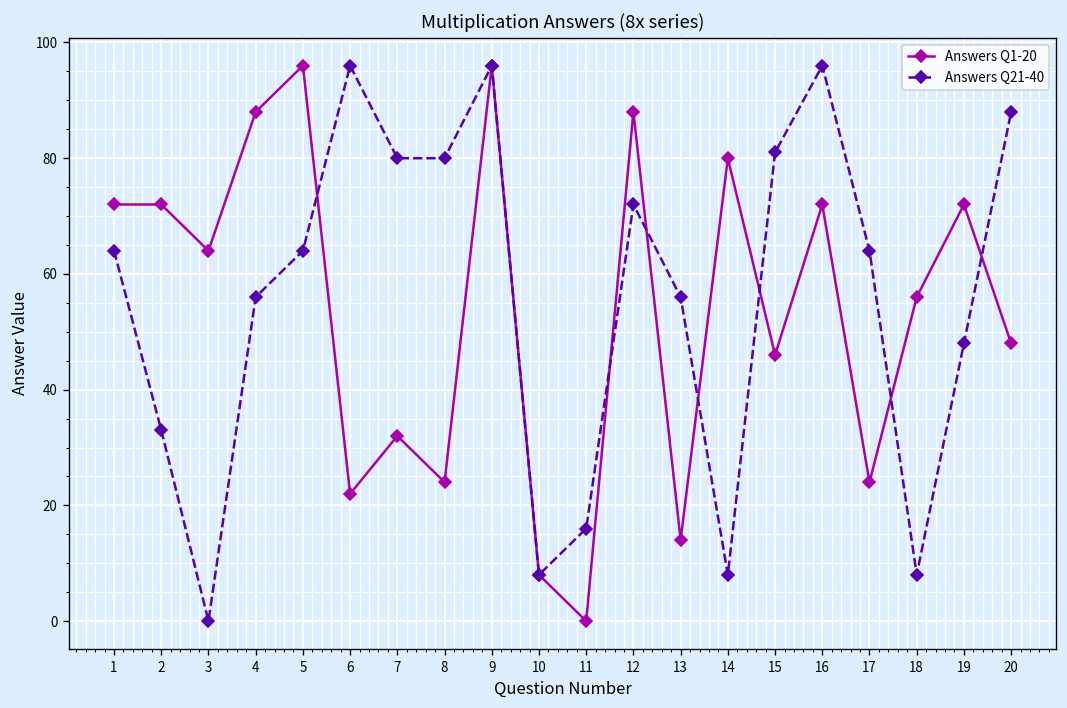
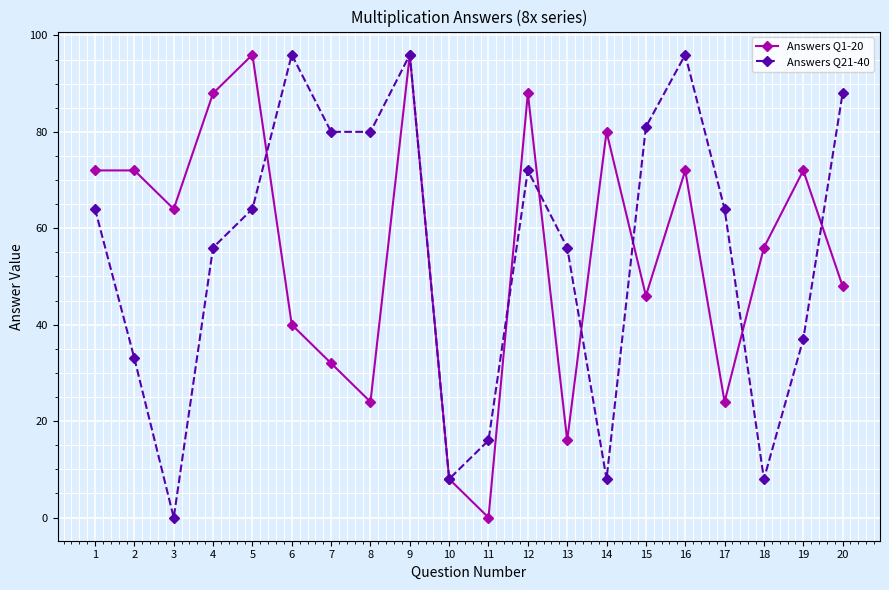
  {
    "Answers Q1-20": {
      "1": 72,
      "2": 72,
      "3": 64,
      "4": 88,
      "5": 96,
-     "6": 22,
+     "6": 40,
      "7": 32,
      "8": 24,
      "11": 0,
      "12": 88,
-     "13": 14,
+     "13": 16,
      "14": 80,
      "15": 46,
      "16": 72,
      "17": 24,
      "18": 56,
      "19": 72,
      "20": 48
    },
    "Answers Q21-40": {
      "1": 64,
      "2": 33,
      "3": 0,
      "4": 56,
      "5": 64,
      "6": 96,
      "7": 80,
      "8": 80,
      "11": 16,
      "12": 72,
      "13": 56,
      "14": 8,
      "15": 81,
      "16": 96,
      "17": 64,
      "18": 8,
-     "19": 48,
+     "19": 37,
      "20": 88
    }
  }
